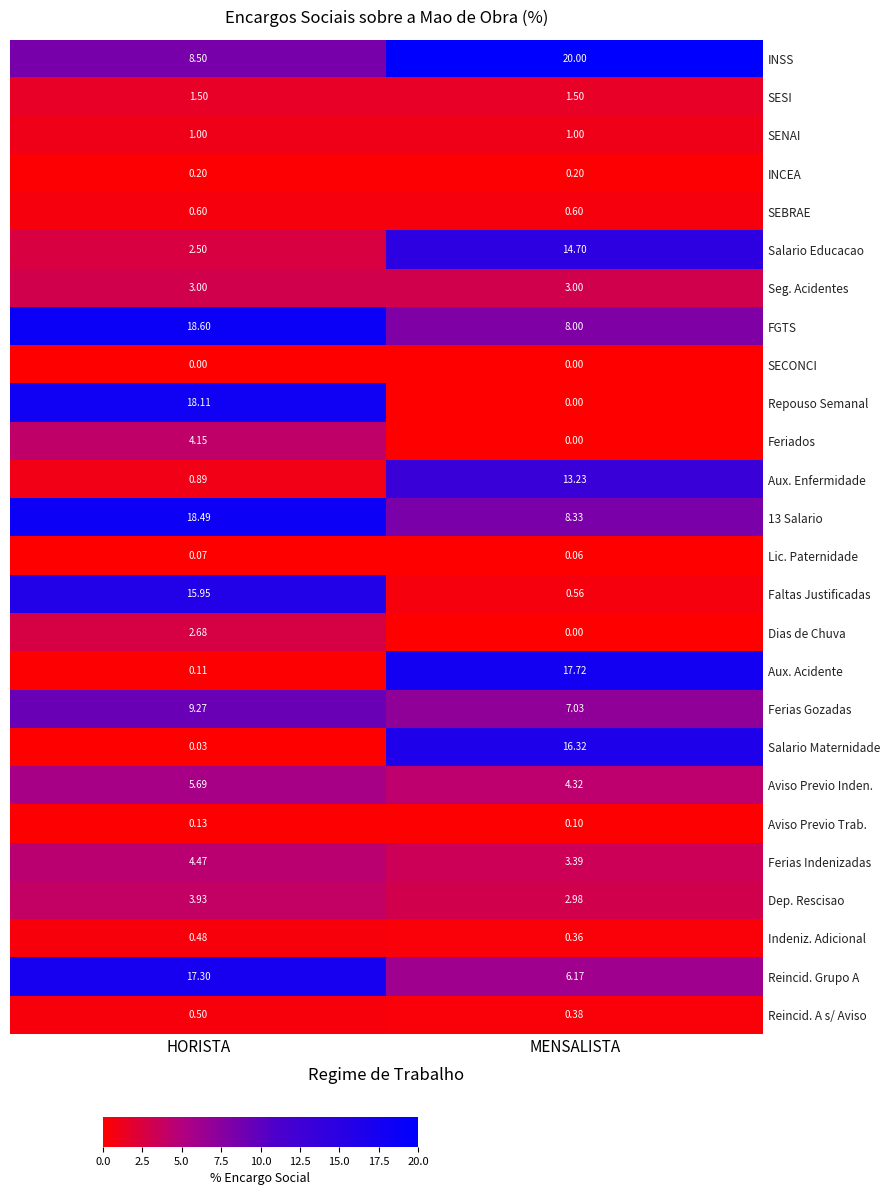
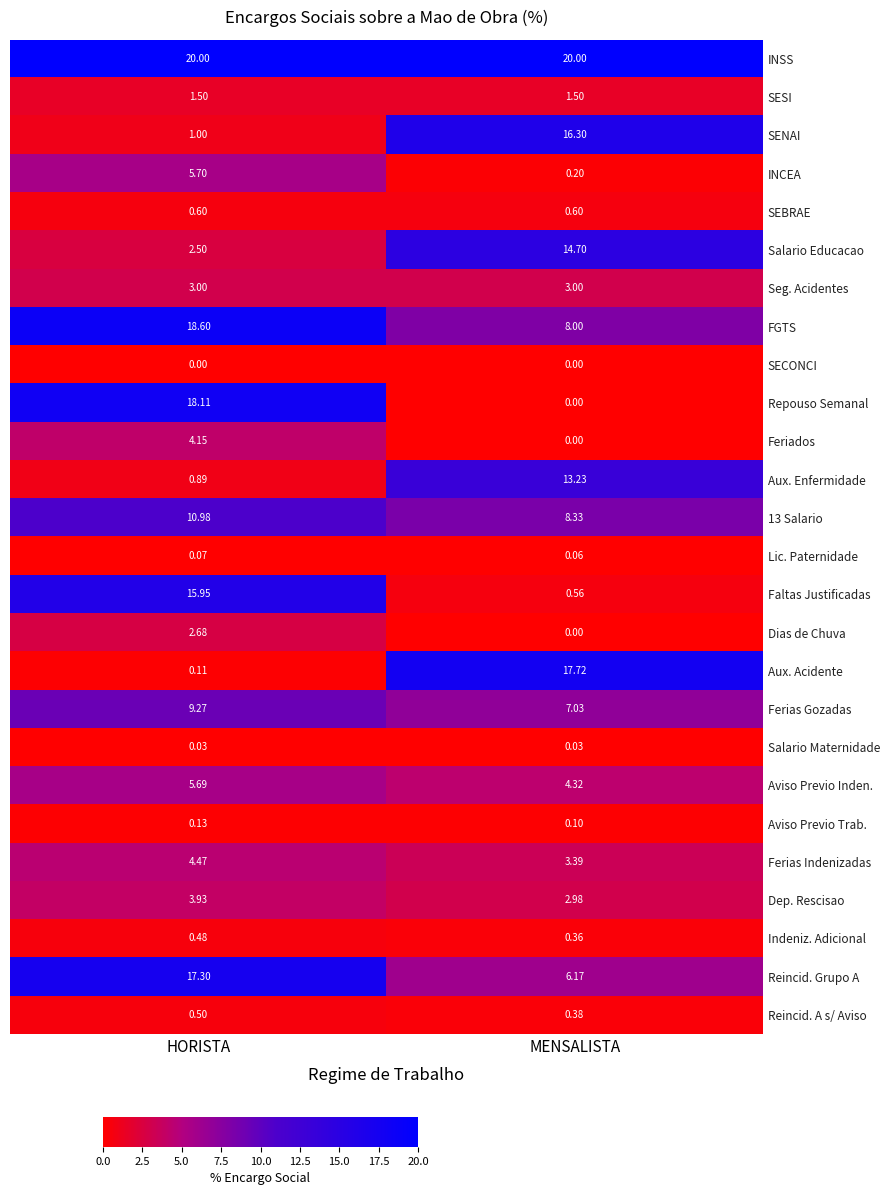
  {
    "INSS": {
-     "HORISTA": 8.50,
+     "HORISTA": 20.00,
      "MENSALISTA": 20.00
    },
    "SESI": {
      "HORISTA": 1.50,
      "MENSALISTA": 1.50
    },
    "SENAI": {
      "HORISTA": 1.00,
-     "MENSALISTA": 1.00
+     "MENSALISTA": 16.30
    },
    "INCEA": {
-     "HORISTA": 0.20,
+     "HORISTA": 5.70,
      "MENSALISTA": 0.20
    },
    "SEBRAE": {
      "HORISTA": 0.60,
      "MENSALISTA": 0.60
    },
    "Salario Educacao": {
      "HORISTA": 2.50,
      "MENSALISTA": 14.70
    },
    "Seg. Acidentes": {
      "HORISTA": 3.00,
      "MENSALISTA": 3.00
    },
    "FGTS": {
      "HORISTA": 18.60,
      "MENSALISTA": 8.00
    },
    "SECONCI": {
      "HORISTA": 0.00,
      "MENSALISTA": 0.00
    },
    "Repouso Semanal": {
      "HORISTA": 18.11,
      "MENSALISTA": 0.00
    },
    "Feriados": {
      "HORISTA": 4.15,
      "MENSALISTA": 0.00
    },
    "Aux. Enfermidade": {
      "HORISTA": 0.89,
      "MENSALISTA": 13.23
    },
    "13 Salario": {
-     "HORISTA": 18.49,
+     "HORISTA": 10.98,
      "MENSALISTA": 8.33
    },
    "Lic. Paternidade": {
      "HORISTA": 0.07,
      "MENSALISTA": 0.06
    },
    "Faltas Justificadas": {
      "HORISTA": 15.95,
      "MENSALISTA": 0.56
    },
    "Dias de Chuva": {
      "HORISTA": 2.68,
      "MENSALISTA": 0.00
    },
    "Aux. Acidente": {
      "HORISTA": 0.11,
      "MENSALISTA": 17.72
    },
    "Ferias Gozadas": {
      "HORISTA": 9.27,
      "MENSALISTA": 7.03
    },
    "Salario Maternidade": {
      "HORISTA": 0.03,
-     "MENSALISTA": 16.32
+     "MENSALISTA": 0.03
    },
    "Aviso Previo Inden.": {
      "HORISTA": 5.69,
      "MENSALISTA": 4.32
    },
    "Aviso Previo Trab.": {
      "HORISTA": 0.13,
      "MENSALISTA": 0.10
    },
    "Ferias Indenizadas": {
      "HORISTA": 4.47,
      "MENSALISTA": 3.39
    },
    "Dep. Rescisao": {
      "HORISTA": 3.93,
      "MENSALISTA": 2.98
    },
    "Indeniz. Adicional": {
      "HORISTA": 0.48,
      "MENSALISTA": 0.36
    },
    "Reincid. Grupo A": {
      "HORISTA": 17.30,
      "MENSALISTA": 6.17
    },
    "Reincid. A s/ Aviso": {
      "HORISTA": 0.50,
      "MENSALISTA": 0.38
    }
  }
